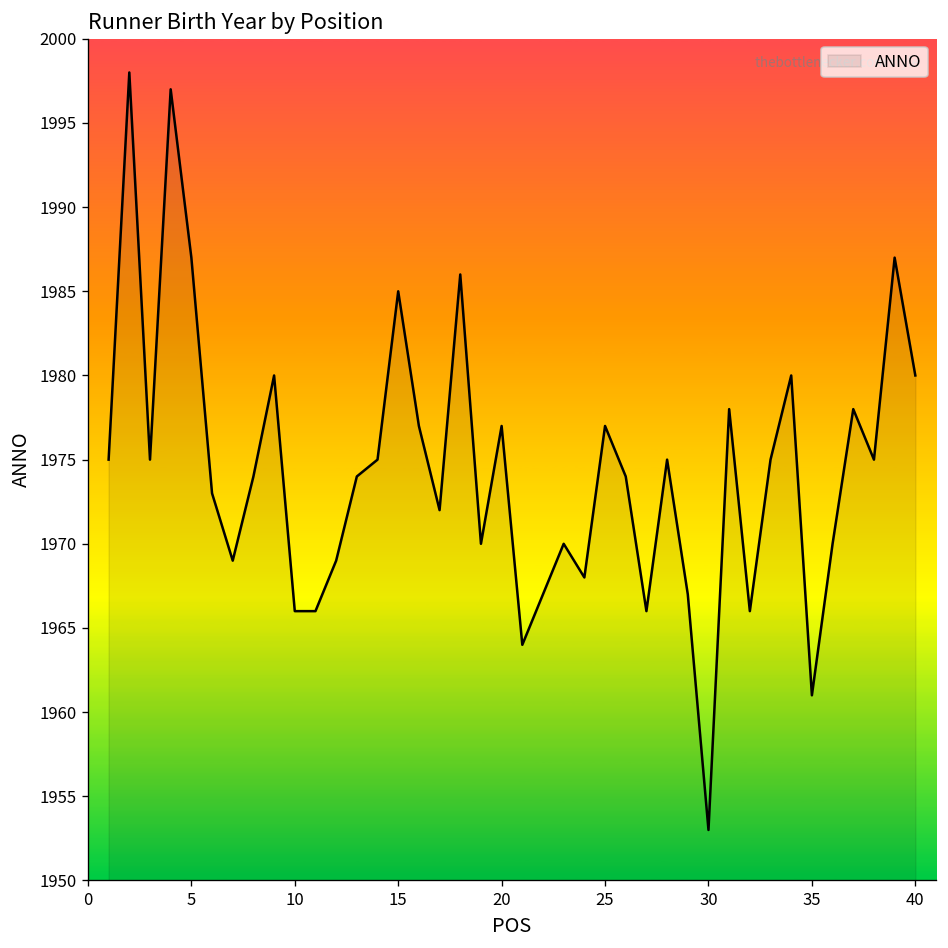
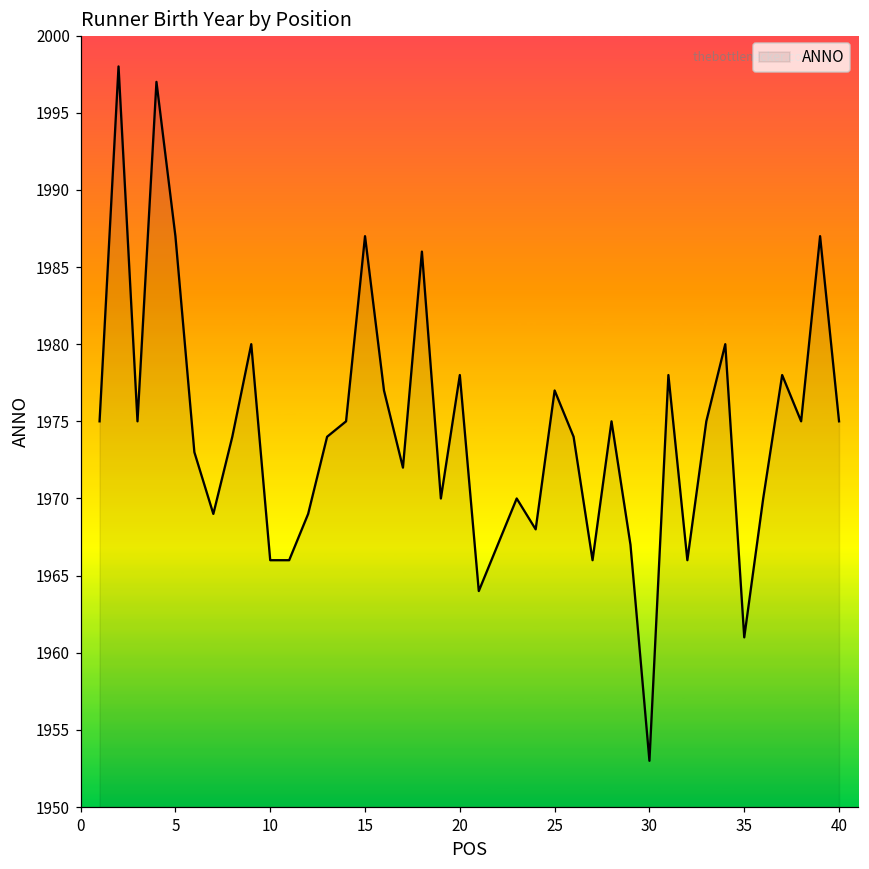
  {
    "5": 1987,
    "10": 1966,
-   "15": 1985,
-   "20": 1977,
+   "15": 1987,
+   "20": 1978,
    "25": 1977,
    "30": 1953,
    "35": 1961,
-   "40": 1980
+   "40": 1975
  }
